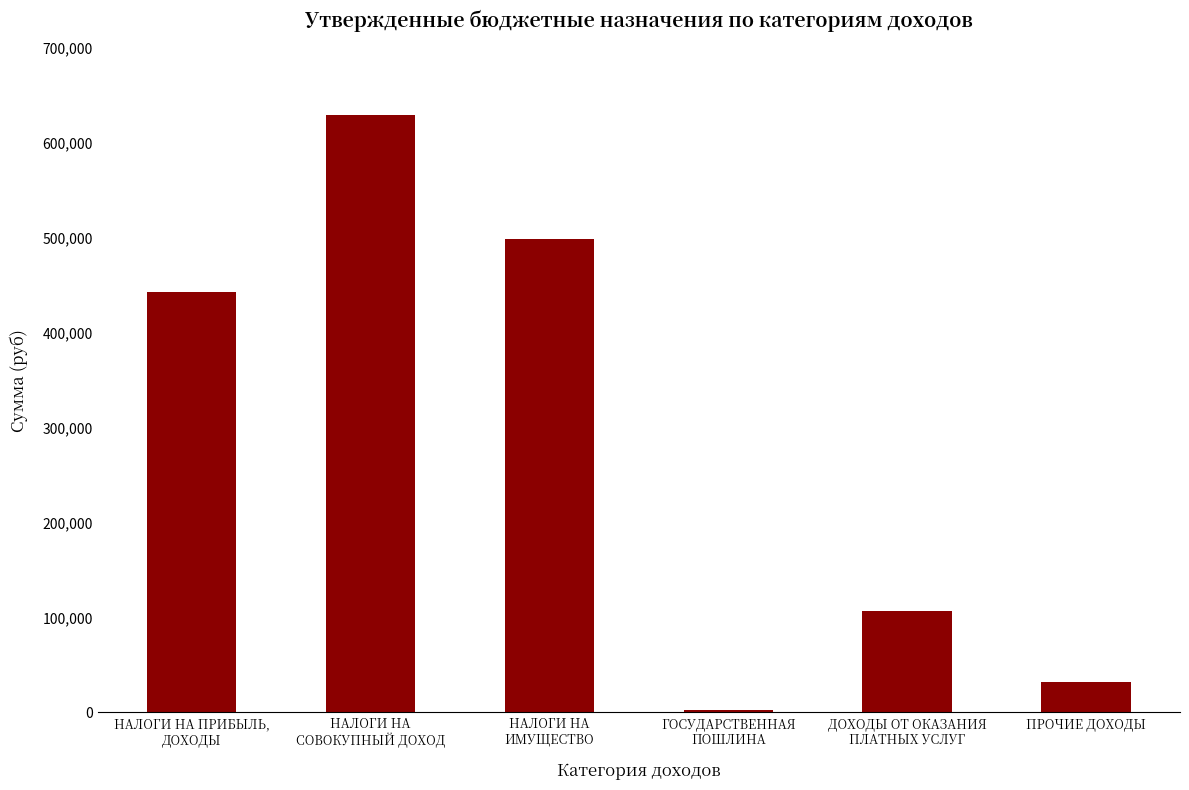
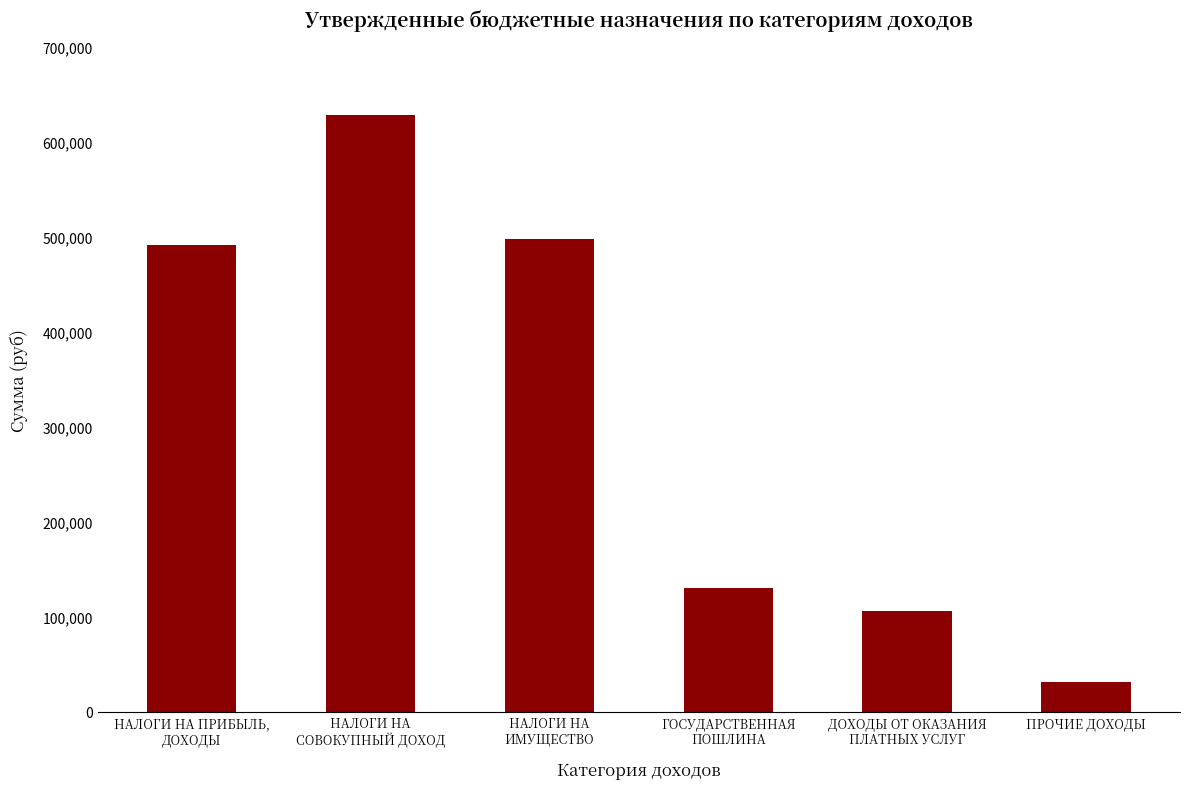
  {
-   "НАЛОГИ НА ПРИБЫЛЬ, ДОХОДЫ": "440,000",
+   "НАЛОГИ НА ПРИБЫЛЬ, ДОХОДЫ": "490,000",
    "НАЛОГИ НА СОВОКУПНЫЙ ДОХОД": "630,000",
    "НАЛОГИ НА ИМУЩЕСТВО": "500,000",
-   "ГОСУДАРСТВЕННАЯ ПОШЛИНА": "0",
+   "ГОСУДАРСТВЕННАЯ ПОШЛИНА": "130,000",
    "ДОХОДЫ ОТ ОКАЗАНИЯ ПЛАТНЫХ УСЛУГ": "110,000",
    "ПРОЧИЕ ДОХОДЫ": "30,000"
  }
